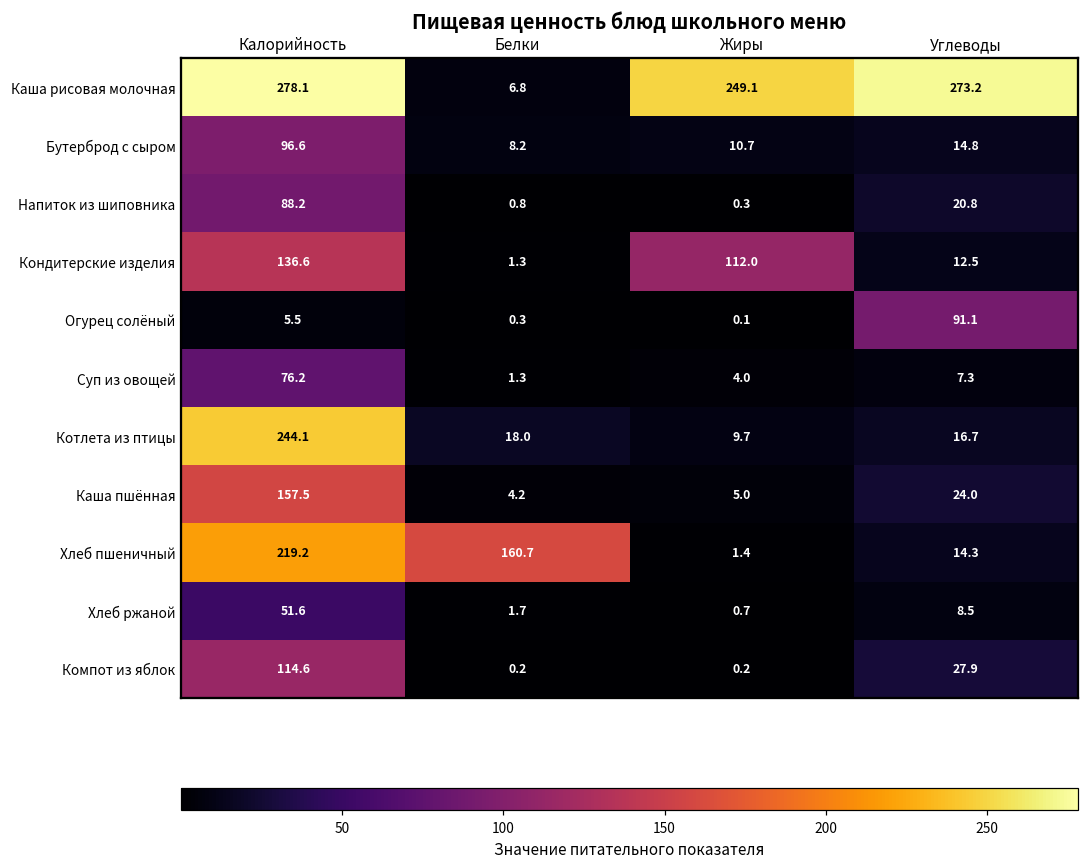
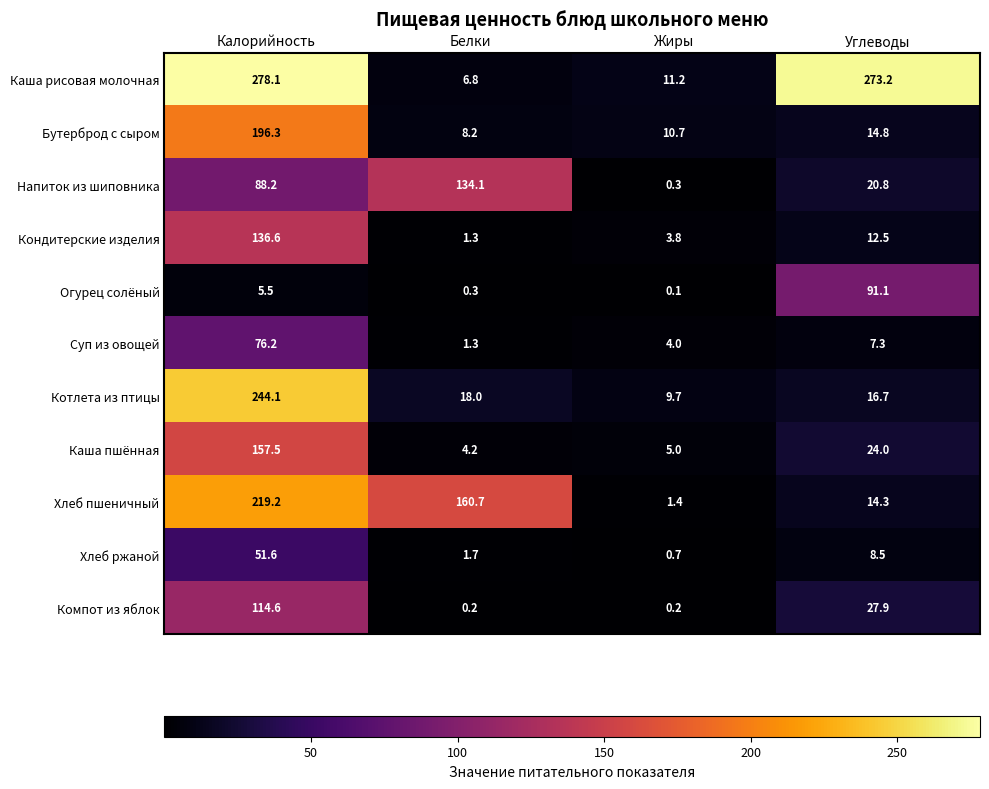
  {
    "Каша рисовая молочная": {
      "Калорийность": 278.1,
      "Белки": 6.8,
-     "Жиры": 249.1,
+     "Жиры": 11.2,
      "Углеводы": 273.2
    },
    "Бутерброд с сыром": {
-     "Калорийность": 96.6,
+     "Калорийность": 196.3,
      "Белки": 8.2,
      "Жиры": 10.7,
      "Углеводы": 14.8
    },
    "Напиток из шиповника": {
      "Калорийность": 88.2,
-     "Белки": 0.8,
+     "Белки": 134.1,
      "Жиры": 0.3,
      "Углеводы": 20.8
    },
    "Кондитерские изделия": {
      "Калорийность": 136.6,
      "Белки": 1.3,
-     "Жиры": 112.0,
+     "Жиры": 3.8,
      "Углеводы": 12.5
    },
    "Огурец солёный": {
      "Калорийность": 5.5,
      "Белки": 0.3,
      "Жиры": 0.1,
      "Углеводы": 91.1
    },
    "Суп из овощей": {
      "Калорийность": 76.2,
      "Белки": 1.3,
      "Жиры": 4.0,
      "Углеводы": 7.3
    },
    "Котлета из птицы": {
      "Калорийность": 244.1,
      "Белки": 18.0,
      "Жиры": 9.7,
      "Углеводы": 16.7
    },
    "Каша пшённая": {
      "Калорийность": 157.5,
      "Белки": 4.2,
      "Жиры": 5.0,
      "Углеводы": 24.0
    },
    "Хлеб пшеничный": {
      "Калорийность": 219.2,
      "Белки": 160.7,
      "Жиры": 1.4,
      "Углеводы": 14.3
    },
    "Хлеб ржаной": {
      "Калорийность": 51.6,
      "Белки": 1.7,
      "Жиры": 0.7,
      "Углеводы": 8.5
    },
    "Компот из яблок": {
      "Калорийность": 114.6,
      "Белки": 0.2,
      "Жиры": 0.2,
      "Углеводы": 27.9
    }
  }
